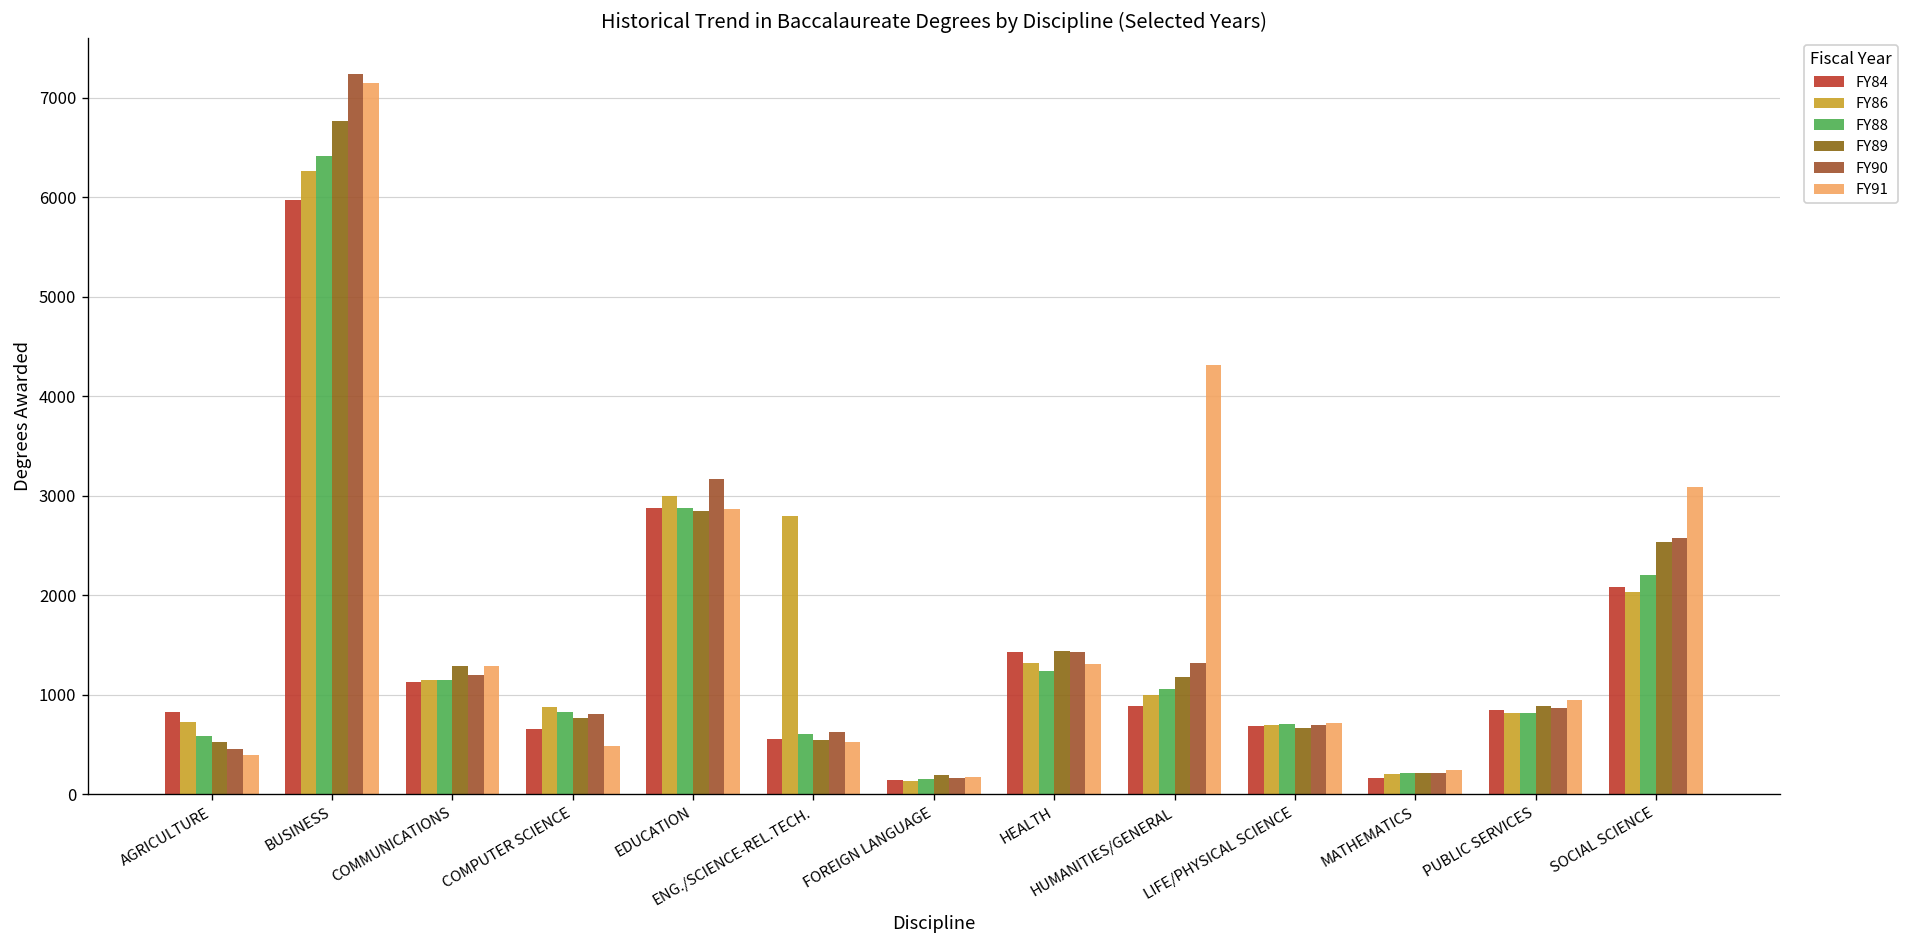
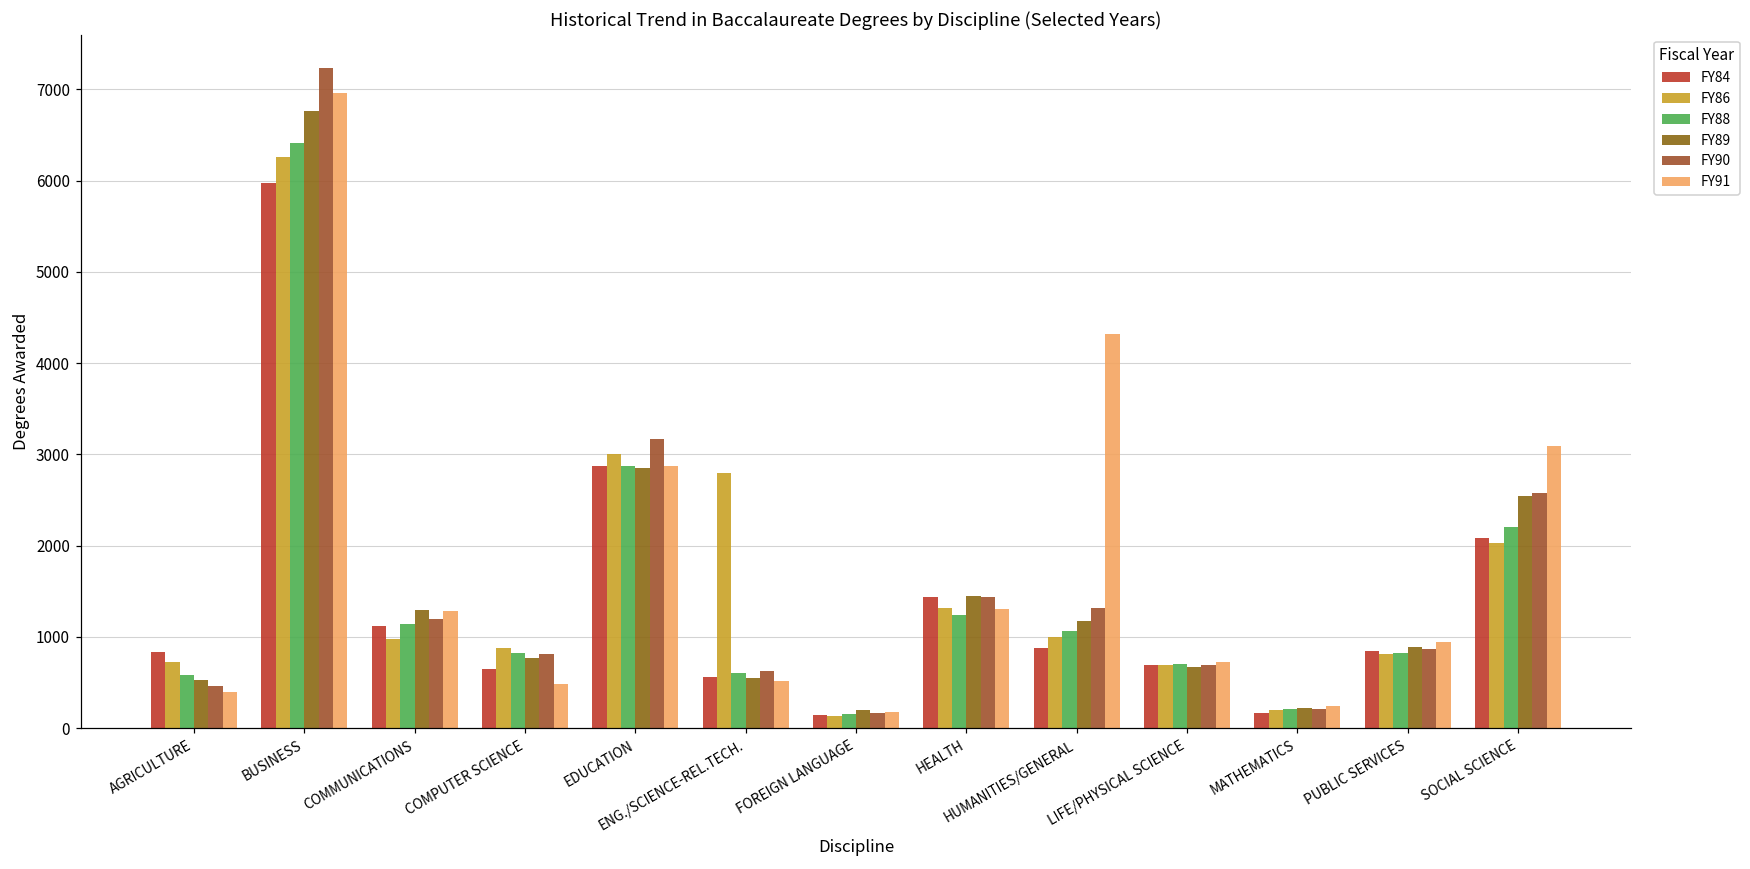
  {
    "FY86": {
      "AGRICULTURE": 700,
      "BUSINESS": 6300,
-     "COMMUNICATIONS": 1100,
+     "COMMUNICATIONS": 1000,
      "COMPUTER SCIENCE": 900,
      "EDUCATION": 3000,
      "ENG./SCIENCE-REL.TECH.": 2800,
      "FOREIGN LANGUAGE": 100,
      "HEALTH": 1300,
      "HUMANITIES/GENERAL": 1000,
      "LIFE/PHYSICAL SCIENCE": 700,
      "MATHEMATICS": 200,
      "PUBLIC SERVICES": 800,
      "SOCIAL SCIENCE": 2000
    },
    "FY88": {
      "AGRICULTURE": 600,
      "BUSINESS": 6400,
      "COMMUNICATIONS": 1100,
      "COMPUTER SCIENCE": 800,
      "EDUCATION": 2900,
      "ENG./SCIENCE-REL.TECH.": 600,
      "FOREIGN LANGUAGE": 200,
      "HEALTH": 1200,
      "HUMANITIES/GENERAL": 1100,
      "LIFE/PHYSICAL SCIENCE": 700,
      "MATHEMATICS": 200,
      "PUBLIC SERVICES": 800,
      "SOCIAL SCIENCE": 2200
    },
    "FY91": {
      "AGRICULTURE": 400,
-     "BUSINESS": 7200,
+     "BUSINESS": 7000,
      "COMMUNICATIONS": 1300,
      "COMPUTER SCIENCE": 500,
      "EDUCATION": 2900,
      "ENG./SCIENCE-REL.TECH.": 500,
      "FOREIGN LANGUAGE": 200,
      "HEALTH": 1300,
      "HUMANITIES/GENERAL": 4300,
      "LIFE/PHYSICAL SCIENCE": 700,
      "MATHEMATICS": 200,
      "PUBLIC SERVICES": 900,
      "SOCIAL SCIENCE": 3100
    }
  }
